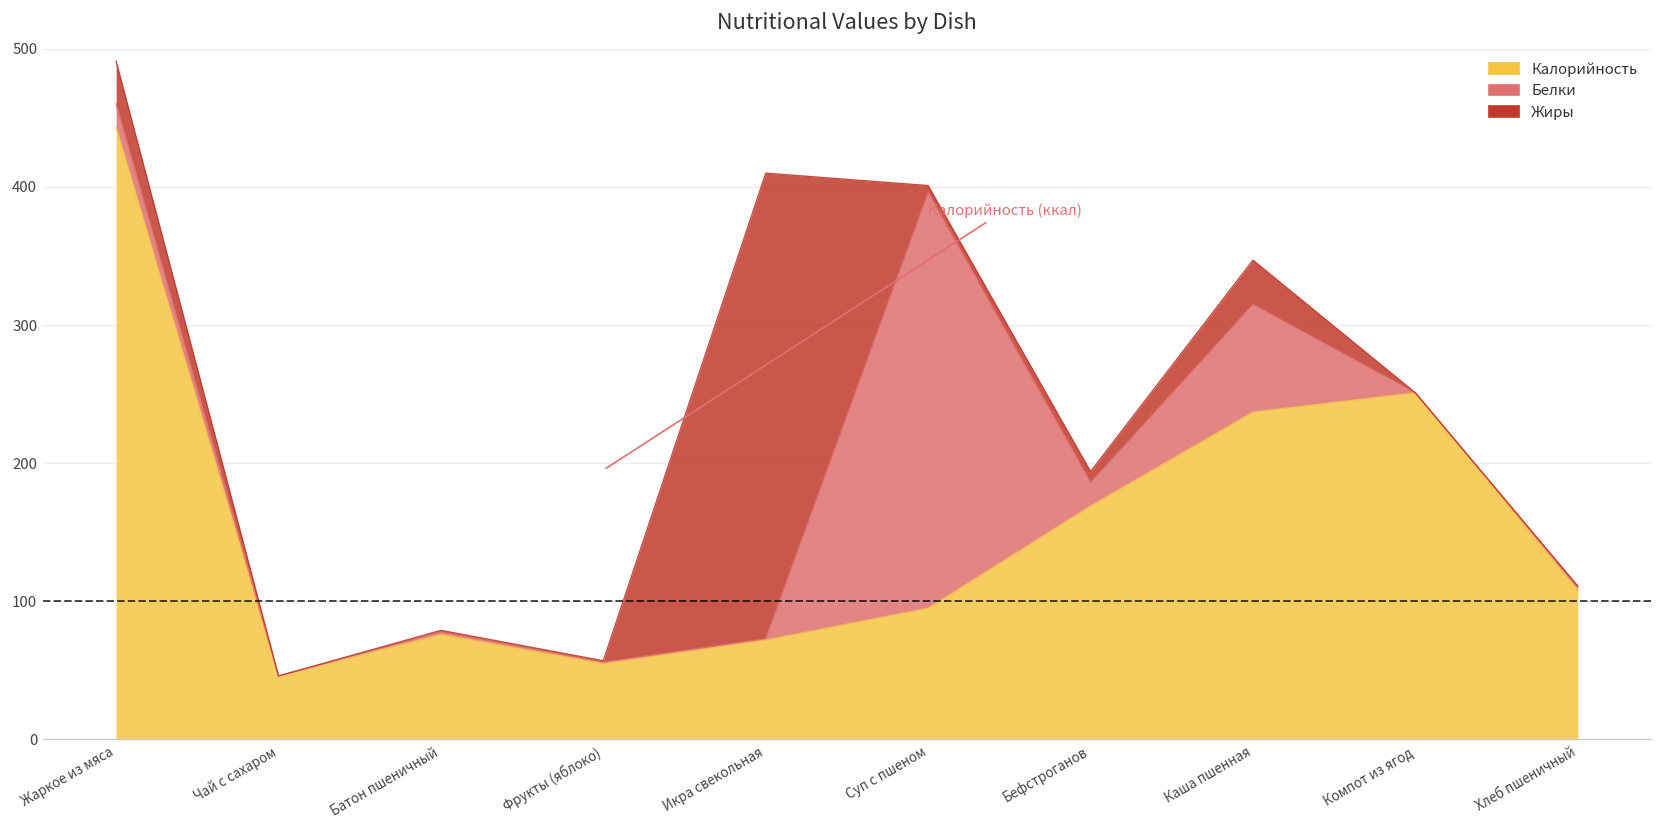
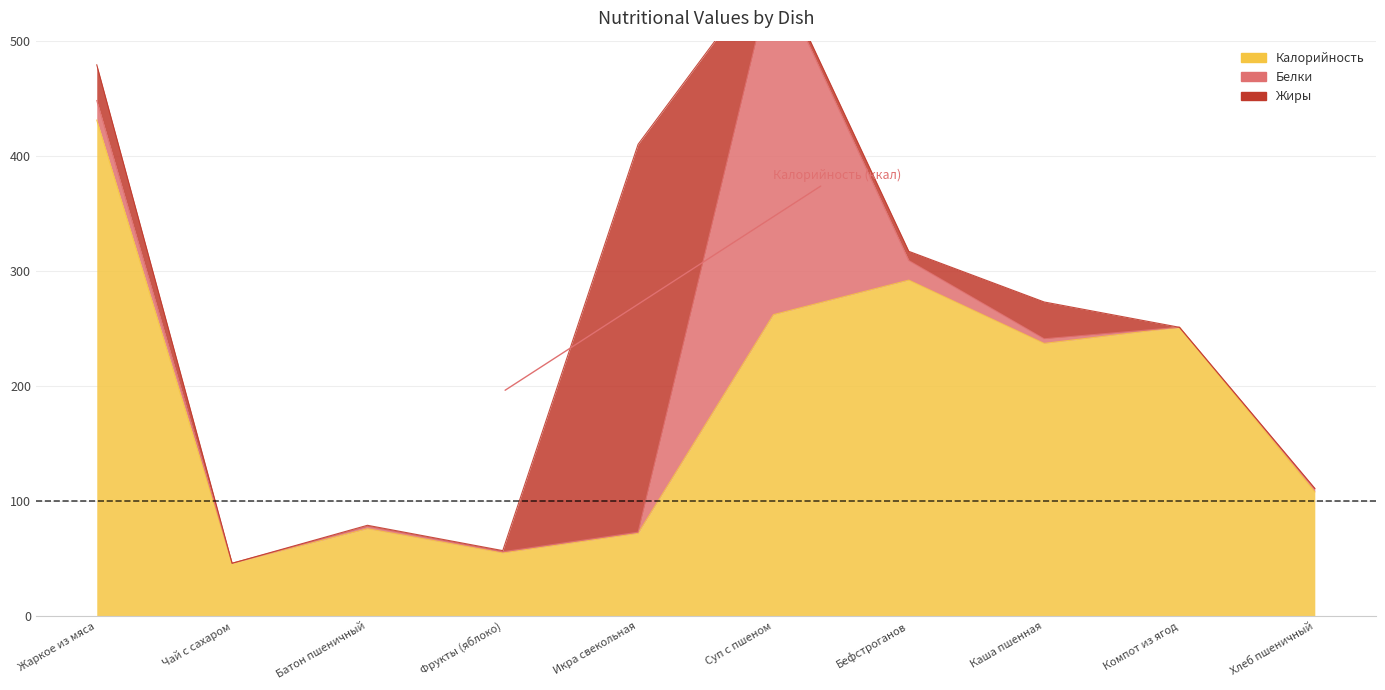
  {
    "Калорийность": {
-     "Жаркое из мяса": 443,
-     "Суп с пшеном": 95,
-     "Бефстроганов": 169,
+     "Жаркое из мяса": 431,
+     "Суп с пшеном": 262,
+     "Бефстроганов": 292,
      "Каша пшенная": 237,
      "Хлеб пшеничный": 108
    },
    "Белки": {
      "Жаркое из мяса": 17,
      "Бефстроганов": 17,
-     "Каша пшенная": 78
+     "Каша пшенная": 4
    },
    "Жиры": {
      "Жаркое из мяса": 31,
      "Икра свекольная": 337,
      "Бефстроганов": 8,
      "Каша пшенная": 32
    }
  }
